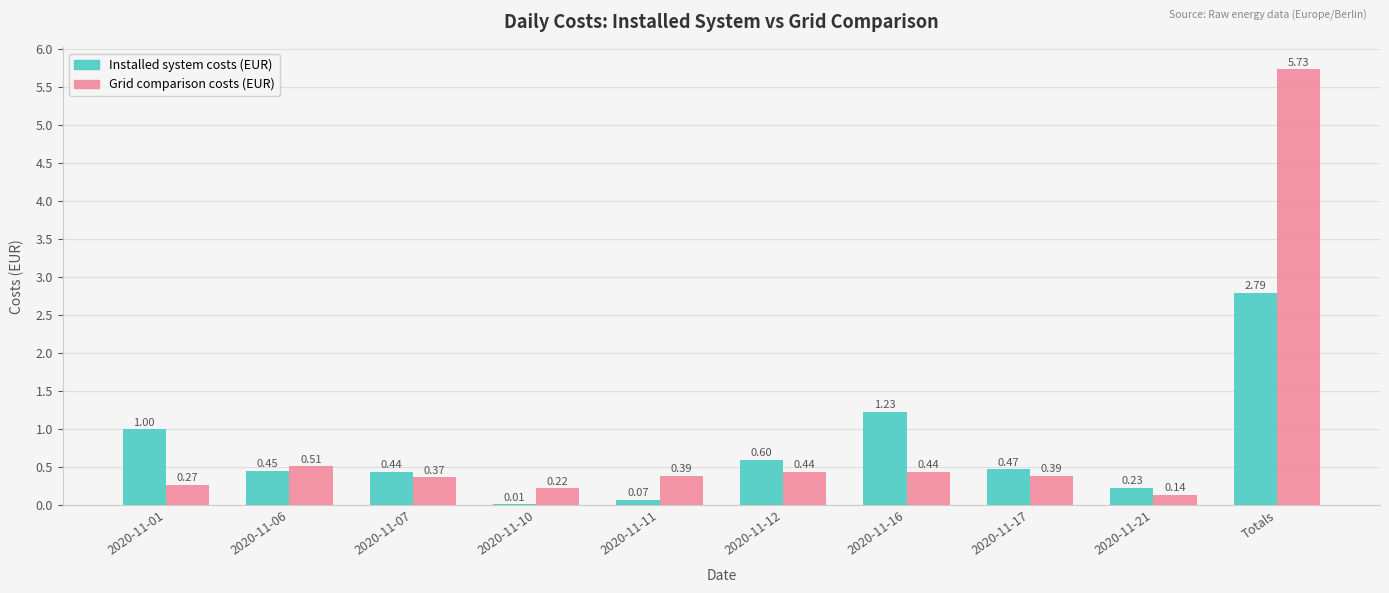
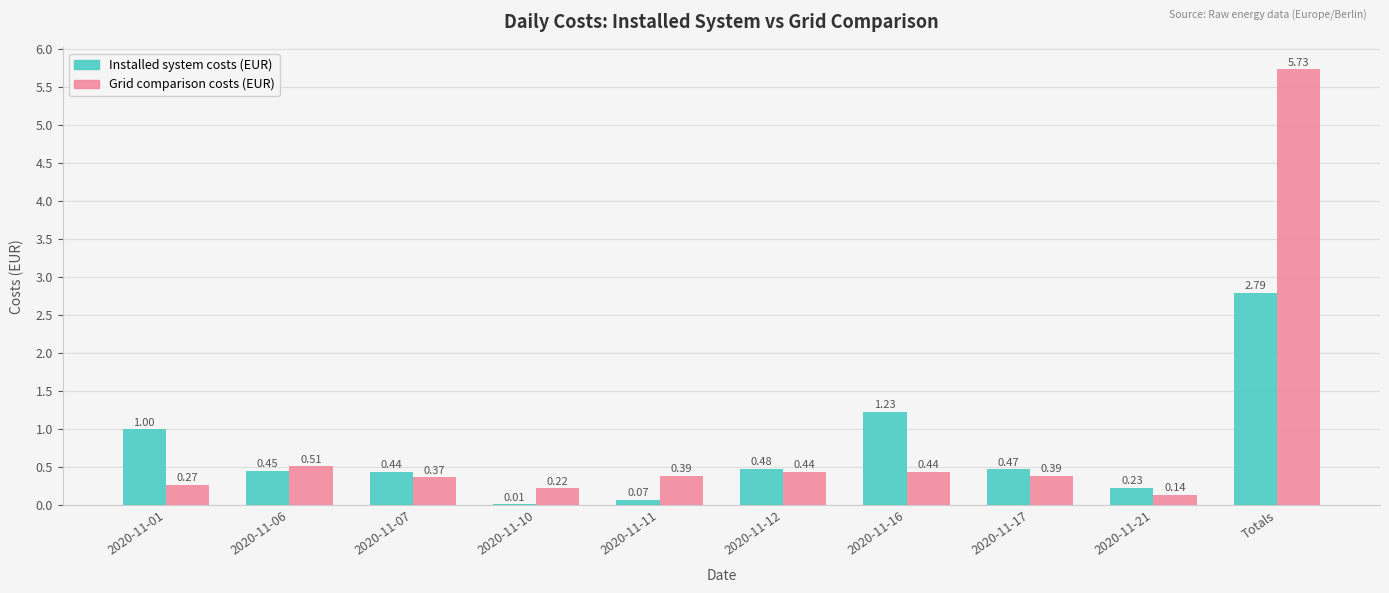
  {
    "Installed system costs (EUR)": {
      "2020-11-01": 1.00,
      "2020-11-06": 0.45,
      "2020-11-07": 0.44,
      "2020-11-10": 0.01,
      "2020-11-11": 0.07,
-     "2020-11-12": 0.60,
+     "2020-11-12": 0.48,
      "2020-11-16": 1.23,
      "2020-11-17": 0.47,
      "2020-11-21": 0.23,
      "Totals": 2.79
    },
    "Grid comparison costs (EUR)": {
      "2020-11-01": 0.27,
      "2020-11-06": 0.51,
      "2020-11-07": 0.37,
      "2020-11-10": 0.22,
      "2020-11-11": 0.39,
      "2020-11-12": 0.44,
      "2020-11-16": 0.44,
      "2020-11-17": 0.39,
      "2020-11-21": 0.14,
      "Totals": 5.73
    }
  }
